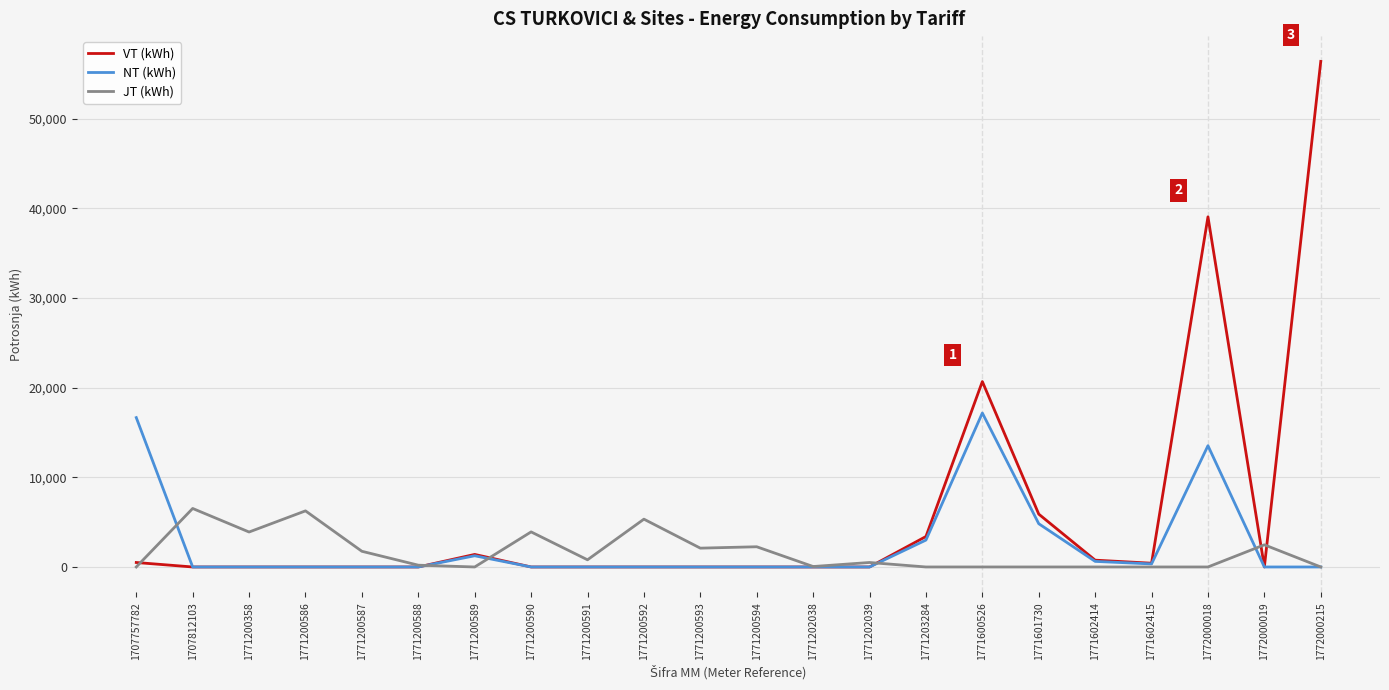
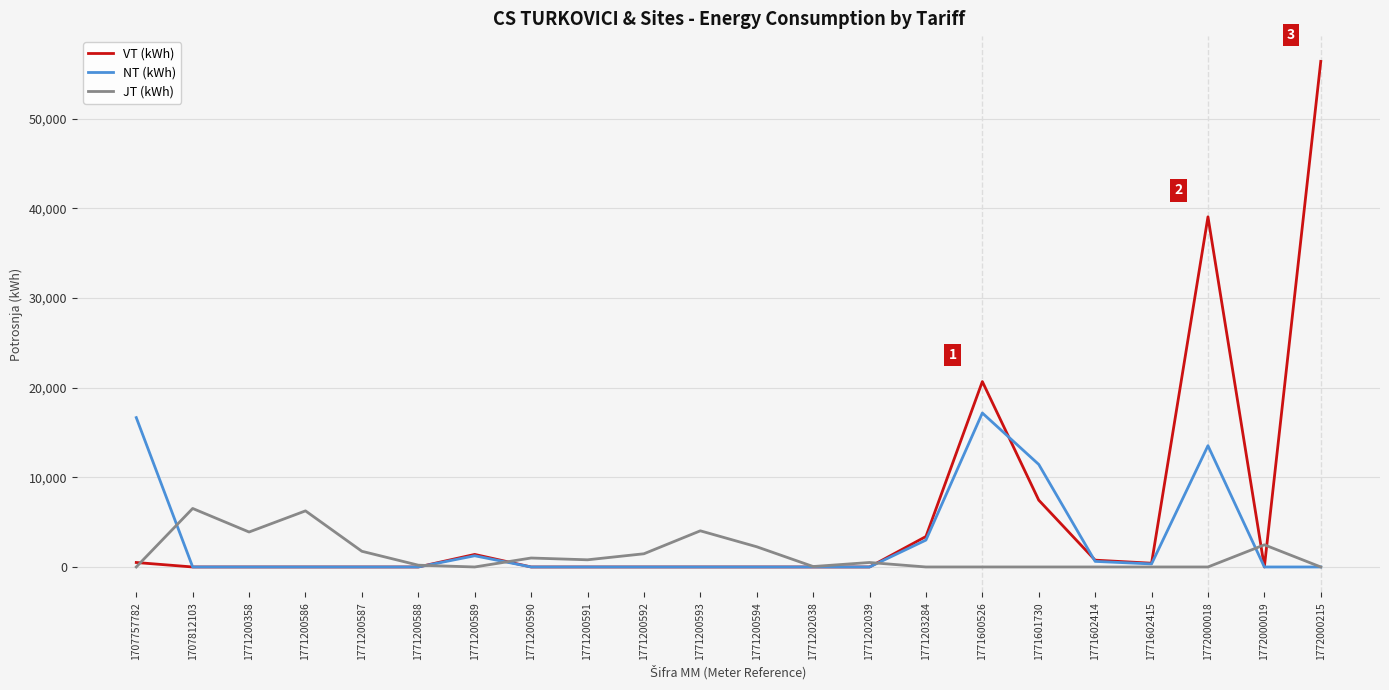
  {
    "VT (kWh)": {
      "1707757782": "0",
      "1771203284": "3,000",
      "1771600526": "21,000",
-     "1771601730": "6,000",
+     "1771601730": "7,000",
      "1772000018": "39,000",
      "1772000215": "56,000"
    },
    "NT (kWh)": {
      "1707757782": "17,000",
      "1771203284": "3,000",
      "1771600526": "17,000",
-     "1771601730": "5,000",
+     "1771601730": "11,000",
      "1772000018": "14,000"
    },
    "JT (kWh)": {
      "1707757782": "0",
      "1707812103": "7,000",
      "1771200358": "4,000",
      "1771200586": "6,000",
      "1771200587": "2,000",
      "1771200589": "0",
-     "1771200590": "4,000",
+     "1771200590": "1,000",
      "1771200591": "1,000",
-     "1771200592": "5,000",
-     "1771200593": "2,000",
+     "1771200592": "1,000",
+     "1771200593": "4,000",
      "1771200594": "2,000",
      "1771202039": "1,000",
      "1771203284": "0",
      "1771600526": "0",
      "1771601730": "0",
      "1771602414": "0",
      "1771602415": "0",
      "1772000018": "0",
      "1772000019": "2,000"
    }
  }
